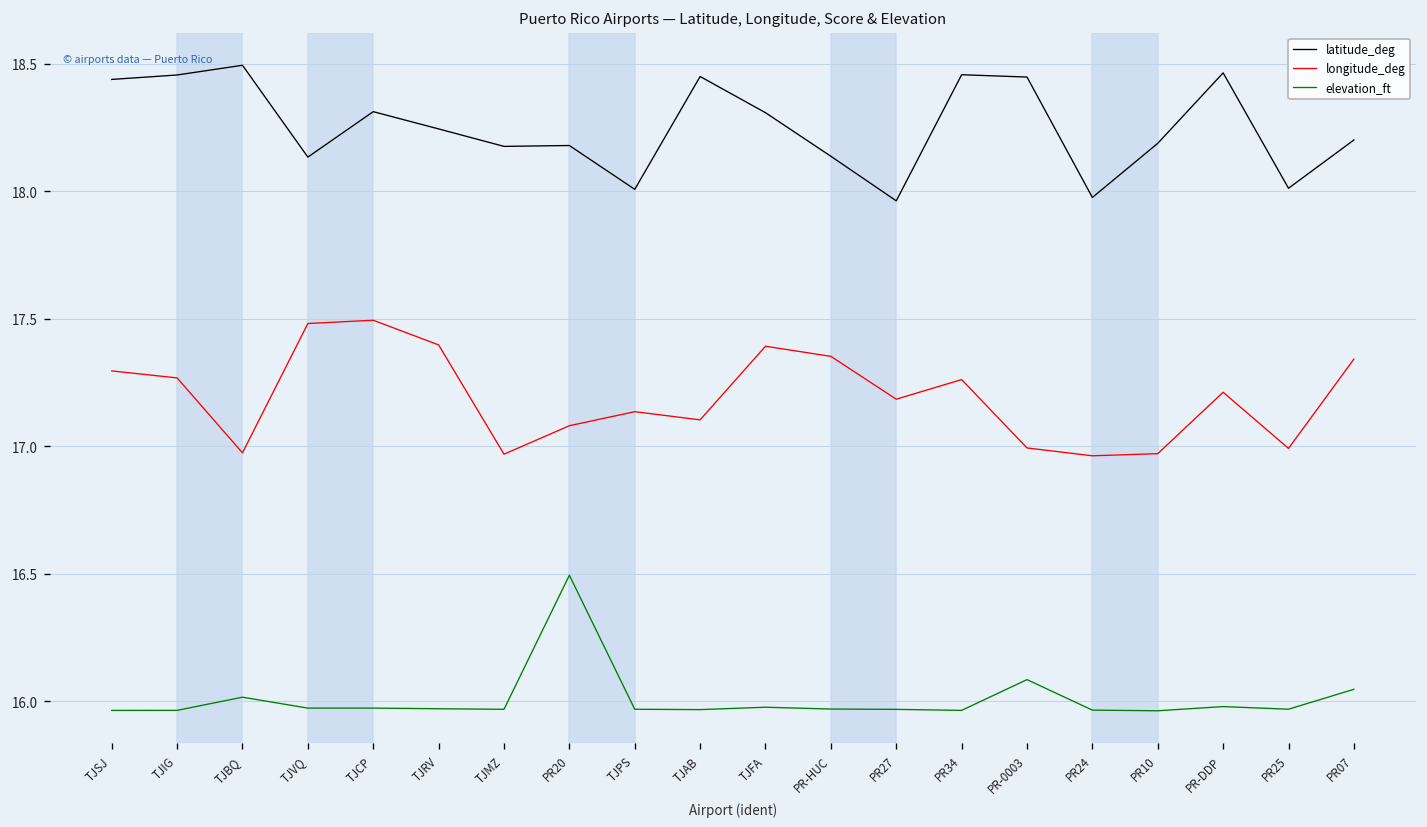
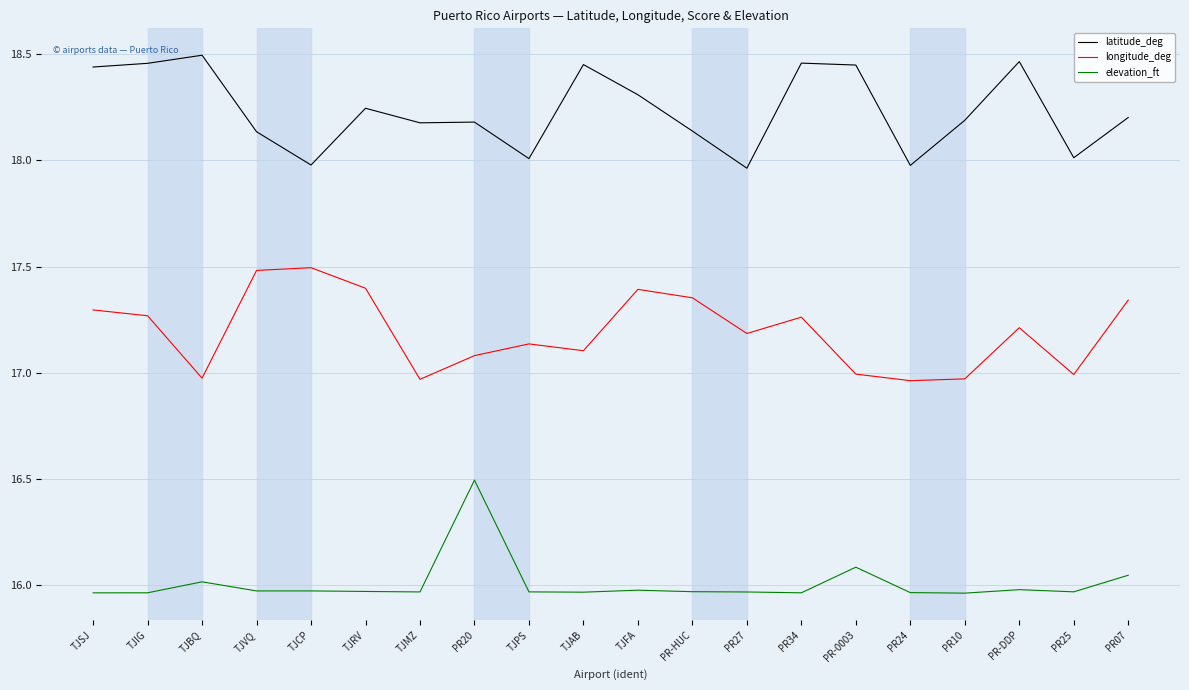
  {
    "latitude_deg": {
      "TJSJ": 18.44,
      "TJIG": 18.46,
      "TJBQ": 18.49,
      "TJVQ": 18.13,
-     "TJCP": 18.31,
+     "TJCP": 17.98,
      "TJRV": 18.25,
      "TJMZ": 18.18,
      "PR20": 18.18,
      "TJPS": 18.01,
      "TJAB": 18.45,
      "TJFA": 18.31,
      "PR-HUC": 18.14,
      "PR27": 17.96,
      "PR34": 18.46,
      "PR-0003": 18.45,
      "PR24": 17.98,
      "PR10": 18.19,
      "PR-DDP": 18.47,
      "PR25": 18.01,
      "PR07": 18.20
    },
    "longitude_deg": {
      "TJSJ": 17.30,
      "TJIG": 17.27,
      "TJBQ": 16.97,
      "TJVQ": 17.48,
      "TJCP": 17.49,
      "TJRV": 17.40,
      "TJMZ": 16.97,
      "PR20": 17.08,
      "TJPS": 17.14,
      "TJAB": 17.10,
      "TJFA": 17.39,
      "PR-HUC": 17.35,
      "PR27": 17.19,
      "PR34": 17.26,
      "PR-0003": 16.99,
      "PR24": 16.96,
      "PR10": 16.97,
      "PR-DDP": 17.21,
      "PR25": 16.99,
      "PR07": 17.34
    },
    "elevation_ft": {
      "TJSJ": 15.96,
      "TJIG": 15.96,
      "TJBQ": 16.02,
      "TJVQ": 15.97,
      "TJCP": 15.97,
      "TJRV": 15.97,
      "TJMZ": 15.97,
      "PR20": 16.49,
      "TJPS": 15.97,
      "TJAB": 15.97,
      "TJFA": 15.98,
      "PR-HUC": 15.97,
      "PR27": 15.97,
      "PR34": 15.96,
      "PR-0003": 16.09,
      "PR24": 15.97,
      "PR10": 15.96,
      "PR-DDP": 15.98,
      "PR25": 15.97,
      "PR07": 16.05
    }
  }
